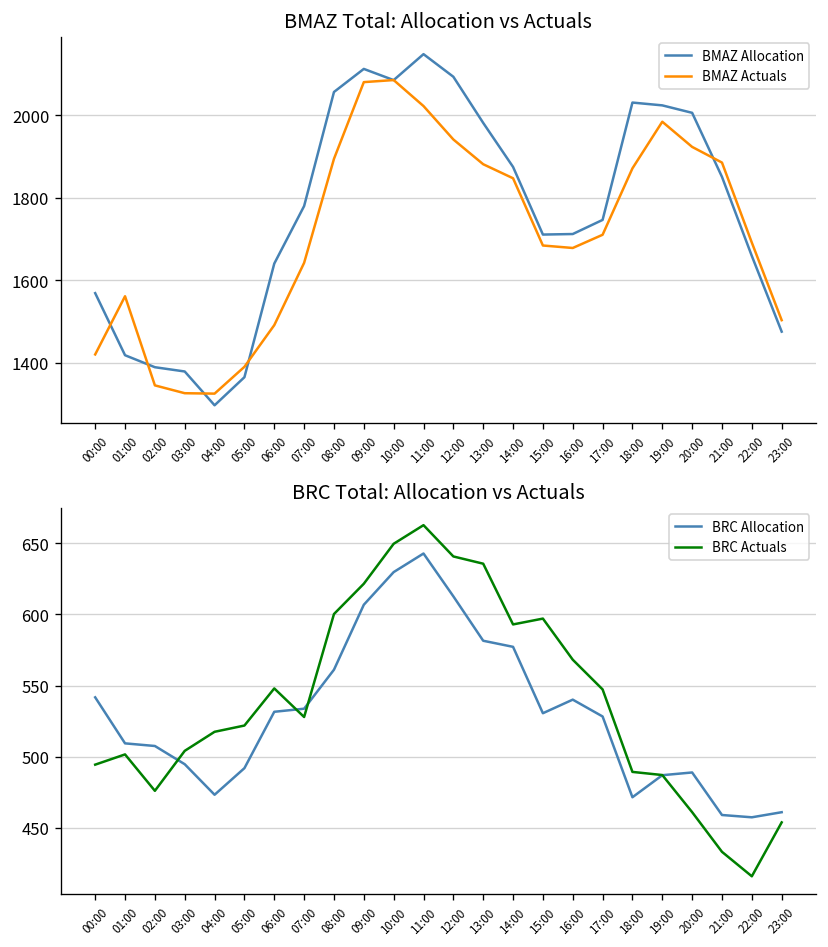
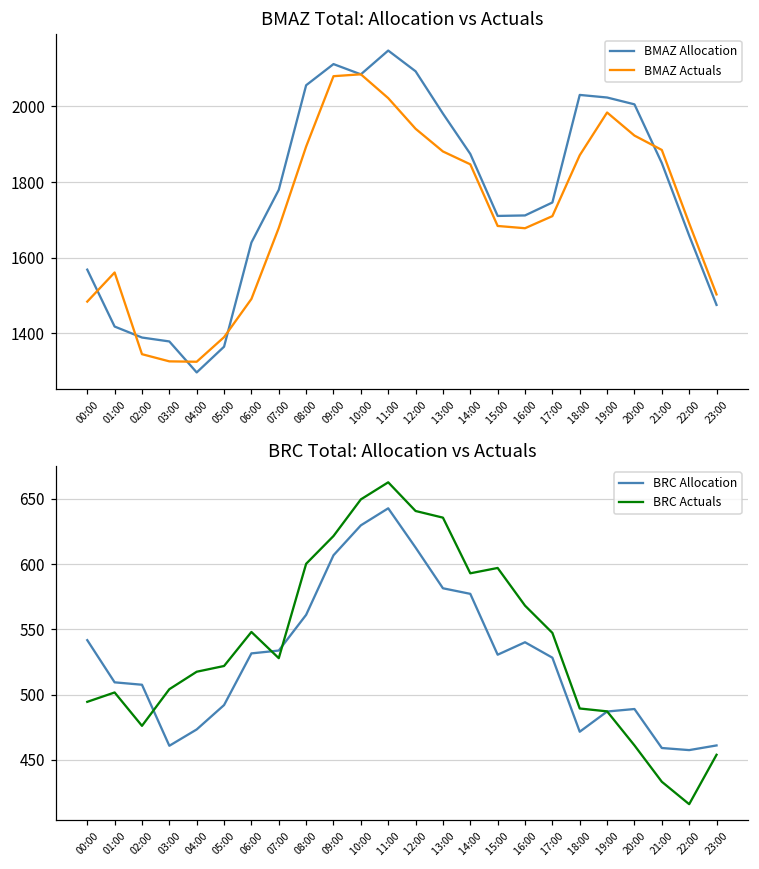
  {
    "BMAZ Total: Allocation vs Actuals": {
      "BMAZ Allocation": {
        "00:00": 1570,
        "01:00": 1420,
        "02:00": 1390,
        "03:00": 1380,
        "04:00": 1300,
        "05:00": 1360,
        "06:00": 1640,
        "07:00": 1780,
        "08:00": 2060,
        "09:00": 2110,
        "11:00": 2150,
        "12:00": 2090,
        "13:00": 1980,
        "14:00": 1870,
        "15:00": 1710,
        "16:00": 1710,
        "17:00": 1750,
        "18:00": 2030,
        "19:00": 2020,
        "20:00": 2010,
        "21:00": 1850,
        "22:00": 1660,
        "23:00": 1480
      },
      "BMAZ Actuals": {
-       "00:00": 1420,
+       "00:00": 1480,
        "01:00": 1560,
        "02:00": 1350,
        "03:00": 1330,
        "04:00": 1330,
        "05:00": 1390,
        "06:00": 1490,
-       "07:00": 1640,
+       "07:00": 1680,
        "08:00": 1890,
        "09:00": 2080,
        "11:00": 2020,
        "12:00": 1940,
        "13:00": 1880,
        "14:00": 1850,
        "15:00": 1680,
        "16:00": 1680,
        "17:00": 1710,
        "18:00": 1870,
        "19:00": 1980,
        "20:00": 1920,
        "21:00": 1890,
        "22:00": 1690,
        "23:00": 1500
      }
    },
    "BRC Total: Allocation vs Actuals": {
      "BRC Allocation": {
        "00:00": 542,
        "01:00": 509,
        "02:00": 508,
-       "03:00": 495,
+       "03:00": 461,
        "04:00": 473,
        "05:00": 492,
        "06:00": 532,
        "07:00": 534,
        "08:00": 561,
        "09:00": 607,
        "10:00": 630,
        "11:00": 643,
        "12:00": 613,
        "13:00": 582,
        "14:00": 577,
        "15:00": 531,
        "16:00": 540,
        "17:00": 528,
        "18:00": 471,
        "20:00": 489,
        "21:00": 459,
        "22:00": 457,
        "23:00": 461
      },
      "BRC Actuals": {
        "00:00": 494,
        "01:00": 502,
        "02:00": 476,
        "03:00": 504,
        "04:00": 518,
        "05:00": 522,
        "06:00": 548,
        "07:00": 528,
        "08:00": 600,
        "09:00": 622,
        "10:00": 650,
        "11:00": 663,
        "12:00": 641,
        "13:00": 636,
        "14:00": 593,
        "15:00": 597,
        "16:00": 568,
        "17:00": 547,
        "18:00": 489,
        "20:00": 461,
        "21:00": 433,
        "22:00": 416,
        "23:00": 454
      }
    }
  }
